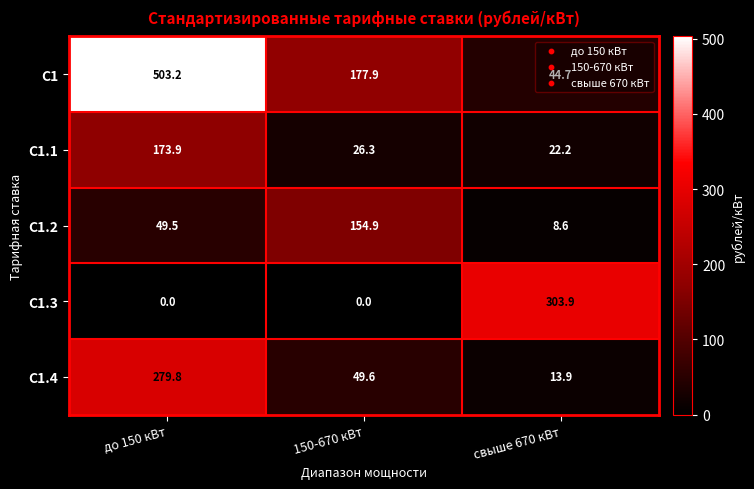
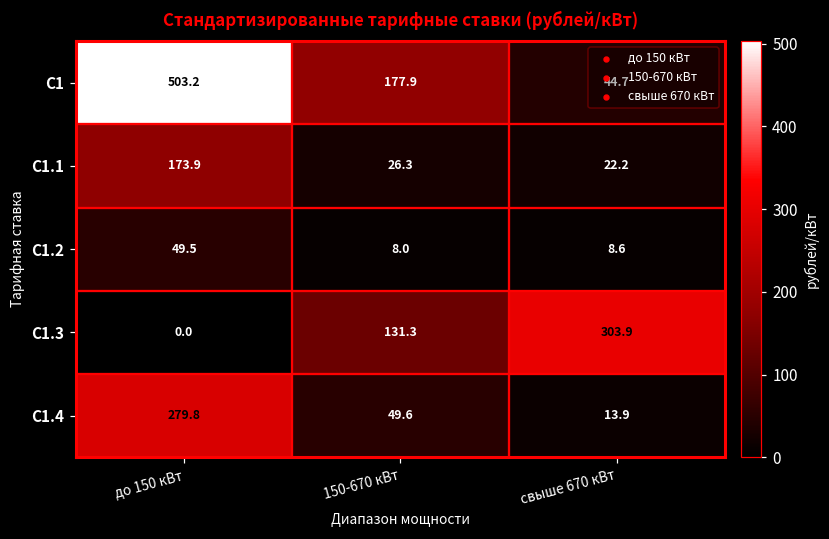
  {
    "С1": {
      "до 150 кВт": 503.2,
      "150-670 кВт": 177.9
    },
    "С1.1": {
      "до 150 кВт": 173.9,
      "150-670 кВт": 26.3,
      "свыше 670 кВт": 22.2
    },
    "С1.2": {
      "до 150 кВт": 49.5,
-     "150-670 кВт": 154.9,
+     "150-670 кВт": 8.0,
      "свыше 670 кВт": 8.6
    },
    "С1.3": {
      "до 150 кВт": 0.0,
-     "150-670 кВт": 0.0,
+     "150-670 кВт": 131.3,
      "свыше 670 кВт": 303.9
    },
    "С1.4": {
      "до 150 кВт": 279.8,
      "150-670 кВт": 49.6,
      "свыше 670 кВт": 13.9
    }
  }
